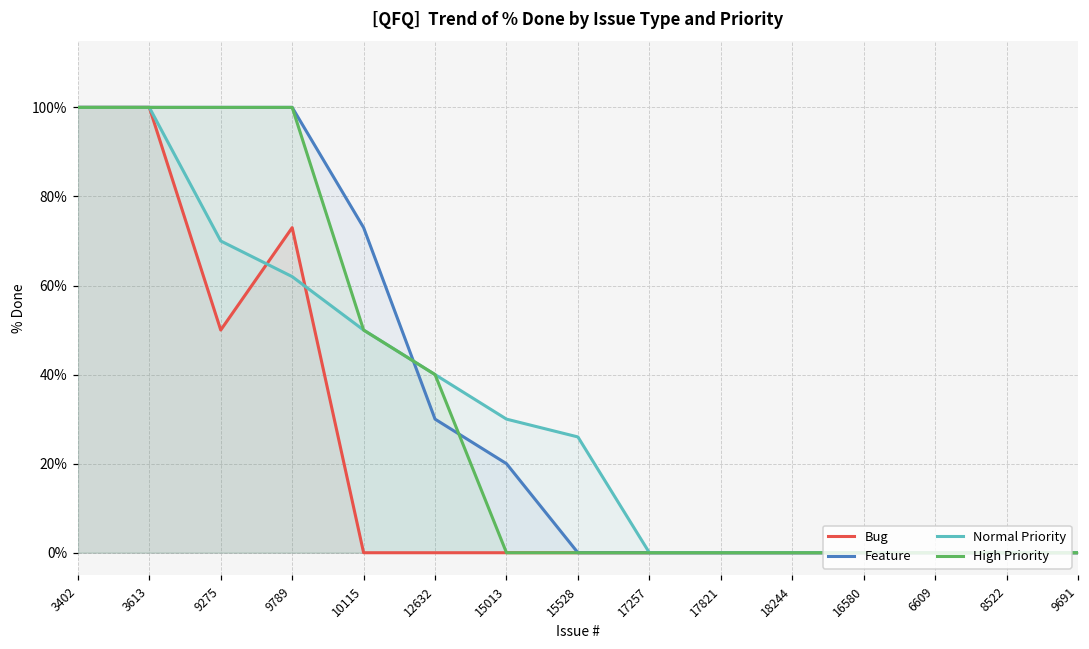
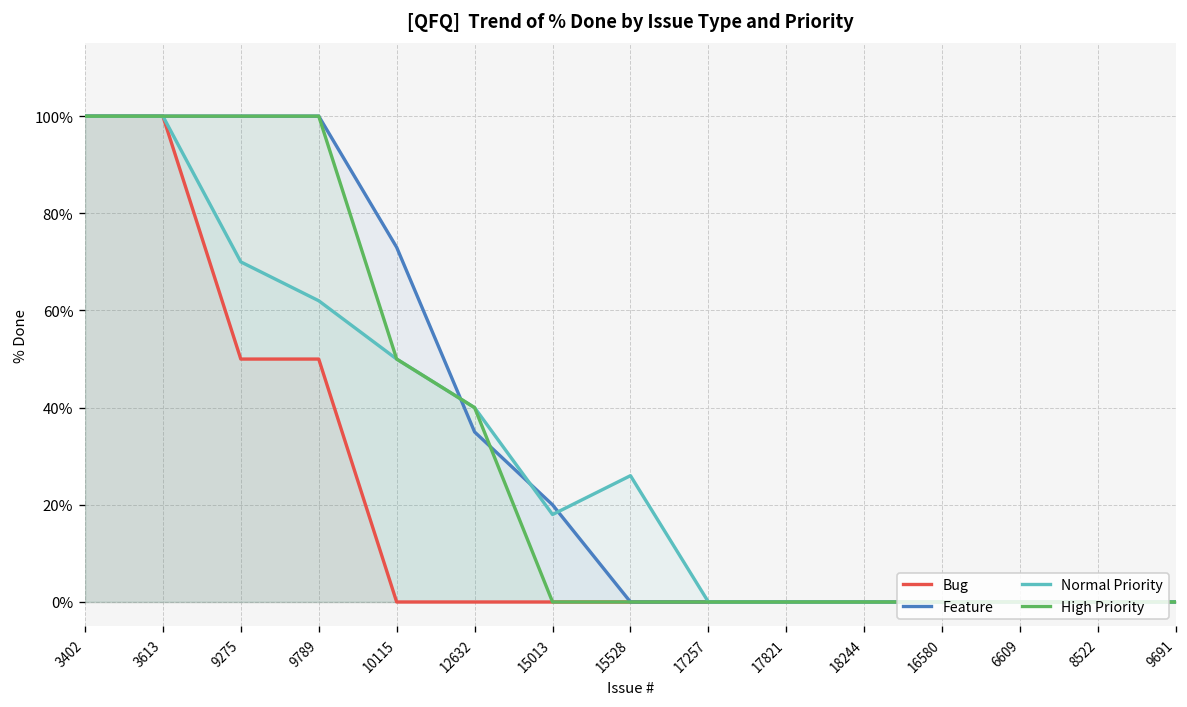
  {
    "Bug": {
      "9275": "50%",
-     "9789": "73%",
+     "9789": "50%",
      "10115": "0%",
      "12632": "0%"
    },
    "Feature": {
      "10115": "73%",
-     "12632": "30%",
+     "12632": "35%",
      "15013": "20%"
    },
    "Normal Priority": {
      "9275": "70%",
      "9789": "62%",
-     "15013": "30%",
+     "15013": "18%",
      "15528": "26%"
    }
  }
